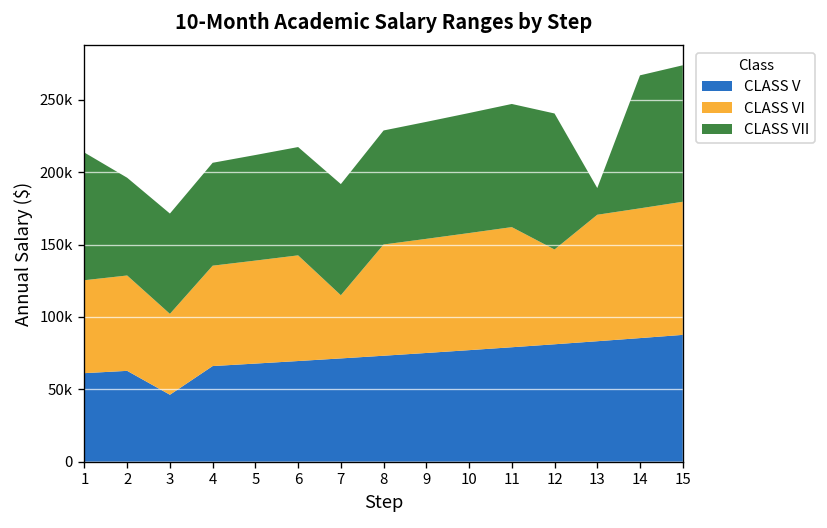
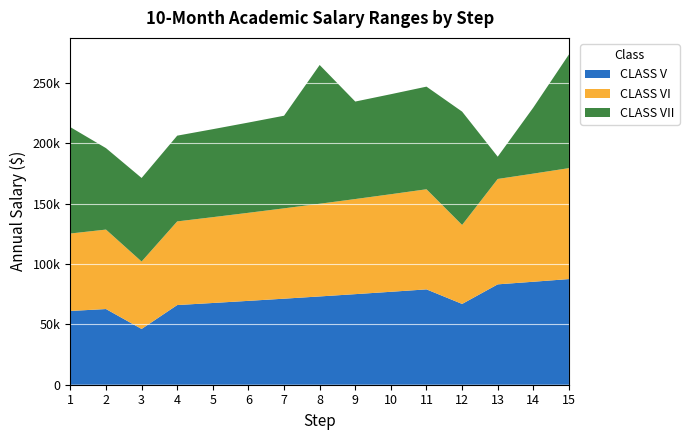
  {
    "CLASS V": {
      "1": 61000,
      "2": 63000,
      "3": 46000,
      "4": 66000,
      "5": 68000,
      "6": 70000,
      "7": 71000,
      "8": 73000,
      "9": 75000,
      "10": 77000,
      "11": 79000,
-     "12": 81000,
+     "12": 67000,
      "13": 83000,
      "14": 85000,
      "15": 88000
    },
    "CLASS VI": {
      "1": 64000,
      "2": 66000,
      "3": 56000,
      "4": 69000,
      "5": 71000,
      "6": 73000,
-     "7": 44000,
+     "7": 75000,
      "8": 77000,
      "9": 79000,
      "10": 81000,
      "11": 83000,
      "12": 65000,
      "13": 87000,
      "14": 90000,
      "15": 92000
    },
    "CLASS VII": {
      "1": 88000,
      "2": 68000,
      "3": 69000,
      "4": 71000,
      "5": 73000,
      "6": 75000,
      "7": 77000,
-     "8": 79000,
+     "8": 115000,
      "9": 81000,
      "10": 83000,
      "11": 85000,
      "12": 94000,
      "13": 18000,
-     "14": 92000,
+     "14": 55000,
      "15": 94000
    }
  }
